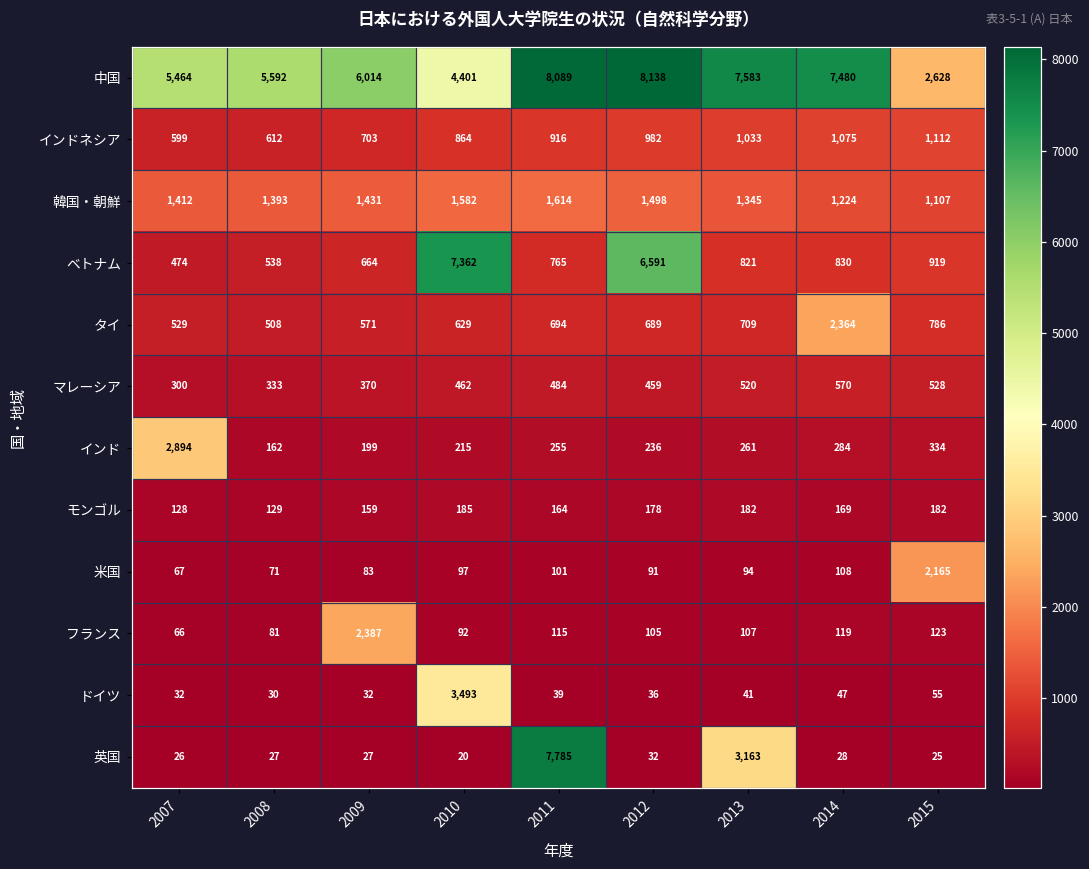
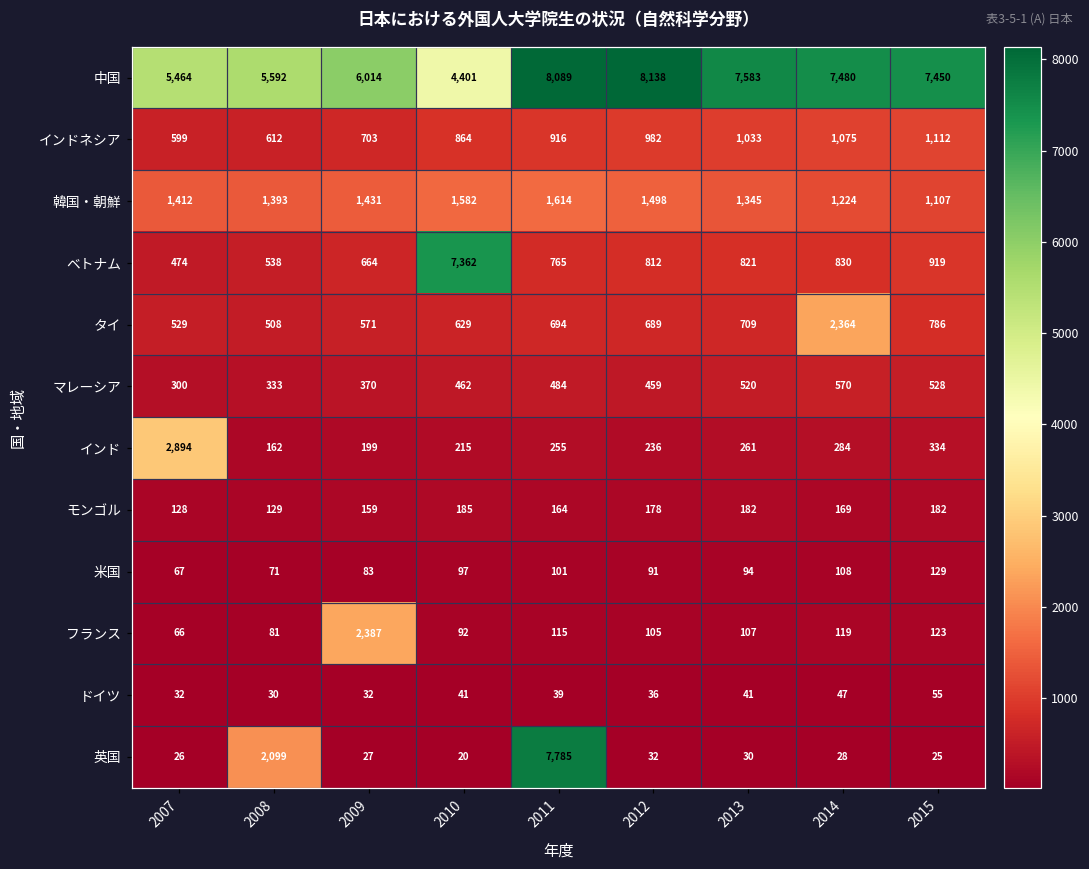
  {
    "中国": {
      "2007": "5,464",
      "2008": "5,592",
      "2009": "6,014",
      "2010": "4,401",
      "2011": "8,089",
      "2012": "8,138",
      "2013": "7,583",
      "2014": "7,480",
-     "2015": "2,628"
+     "2015": "7,450"
    },
    "インドネシア": {
      "2007": "599",
      "2008": "612",
      "2009": "703",
      "2010": "864",
      "2011": "916",
      "2012": "982",
      "2013": "1,033",
      "2014": "1,075",
      "2015": "1,112"
    },
    "韓国・朝鮮": {
      "2007": "1,412",
      "2008": "1,393",
      "2009": "1,431",
      "2010": "1,582",
      "2011": "1,614",
      "2012": "1,498",
      "2013": "1,345",
      "2014": "1,224",
      "2015": "1,107"
    },
    "ベトナム": {
      "2007": "474",
      "2008": "538",
      "2009": "664",
      "2010": "7,362",
      "2011": "765",
-     "2012": "6,591",
+     "2012": "812",
      "2013": "821",
      "2014": "830",
      "2015": "919"
    },
    "タイ": {
      "2007": "529",
      "2008": "508",
      "2009": "571",
      "2010": "629",
      "2011": "694",
      "2012": "689",
      "2013": "709",
      "2014": "2,364",
      "2015": "786"
    },
    "マレーシア": {
      "2007": "300",
      "2008": "333",
      "2009": "370",
      "2010": "462",
      "2011": "484",
      "2012": "459",
      "2013": "520",
      "2014": "570",
      "2015": "528"
    },
    "インド": {
      "2007": "2,894",
      "2008": "162",
      "2009": "199",
      "2010": "215",
      "2011": "255",
      "2012": "236",
      "2013": "261",
      "2014": "284",
      "2015": "334"
    },
    "モンゴル": {
      "2007": "128",
      "2008": "129",
      "2009": "159",
      "2010": "185",
      "2011": "164",
      "2012": "178",
      "2013": "182",
      "2014": "169",
      "2015": "182"
    },
    "米国": {
      "2007": "67",
      "2008": "71",
      "2009": "83",
      "2010": "97",
      "2011": "101",
      "2012": "91",
      "2013": "94",
      "2014": "108",
-     "2015": "2,165"
+     "2015": "129"
    },
    "フランス": {
      "2007": "66",
      "2008": "81",
      "2009": "2,387",
      "2010": "92",
      "2011": "115",
      "2012": "105",
      "2013": "107",
      "2014": "119",
      "2015": "123"
    },
    "ドイツ": {
      "2007": "32",
      "2008": "30",
      "2009": "32",
-     "2010": "3,493",
+     "2010": "41",
      "2011": "39",
      "2012": "36",
      "2013": "41",
      "2014": "47",
      "2015": "55"
    },
    "英国": {
      "2007": "26",
-     "2008": "27",
+     "2008": "2,099",
      "2009": "27",
      "2010": "20",
      "2011": "7,785",
      "2012": "32",
-     "2013": "3,163",
+     "2013": "30",
      "2014": "28",
      "2015": "25"
    }
  }
